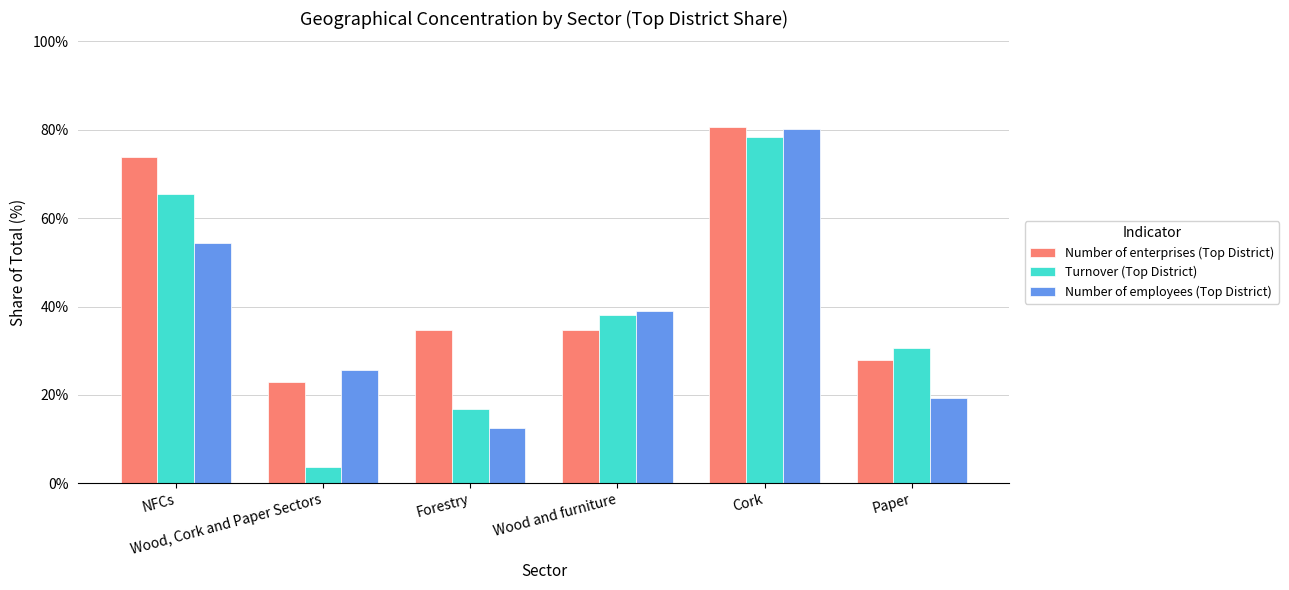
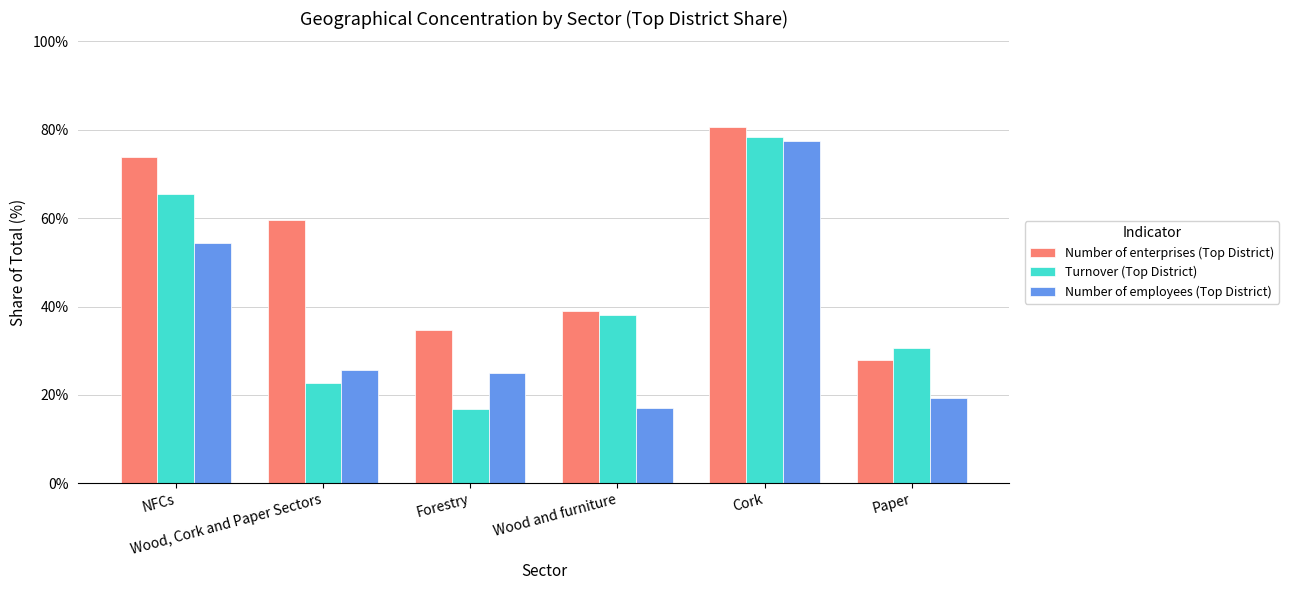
  {
    "Number of enterprises (Top District)": {
      "NFCs": "74%",
-     "Wood, Cork and Paper Sectors": "23%",
+     "Wood, Cork and Paper Sectors": "60%",
      "Forestry": "35%",
-     "Wood and furniture": "35%",
+     "Wood and furniture": "39%",
      "Cork": "81%",
      "Paper": "28%"
    },
    "Turnover (Top District)": {
      "NFCs": "66%",
-     "Wood, Cork and Paper Sectors": "4%",
+     "Wood, Cork and Paper Sectors": "23%",
      "Forestry": "17%",
      "Wood and furniture": "38%",
      "Cork": "78%",
      "Paper": "31%"
    },
    "Number of employees (Top District)": {
      "NFCs": "54%",
      "Wood, Cork and Paper Sectors": "26%",
-     "Forestry": "13%",
-     "Wood and furniture": "39%",
-     "Cork": "80%",
+     "Forestry": "25%",
+     "Wood and furniture": "17%",
+     "Cork": "78%",
      "Paper": "19%"
    }
  }
